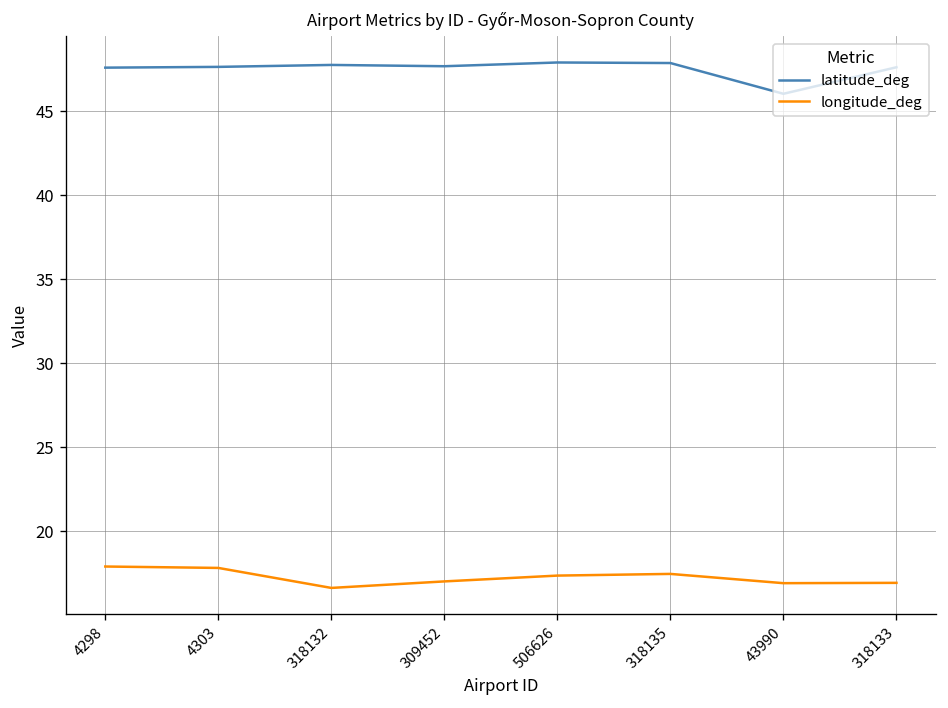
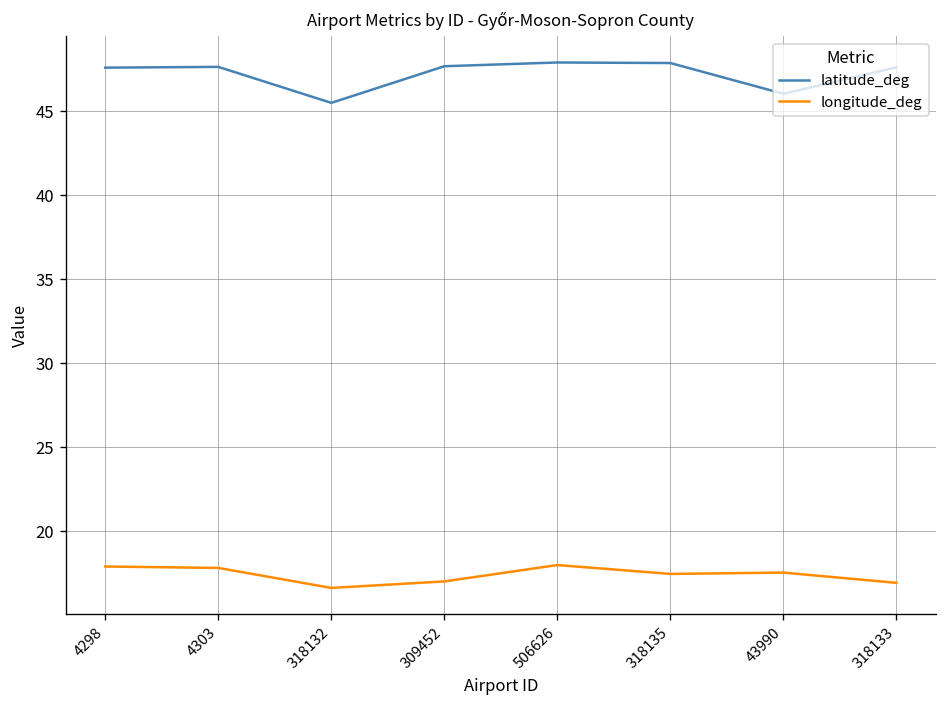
  {
    "latitude_deg": {
      "4298": 47.6,
      "4303": 47.6,
-     "318132": 47.7,
+     "318132": 45.5,
      "309452": 47.7,
      "506626": 47.9,
      "318135": 47.9
    },
    "longitude_deg": {
      "4298": 17.9,
      "4303": 17.8,
      "318132": 16.6,
      "309452": 17.0,
-     "506626": 17.3,
+     "506626": 18.0,
      "318135": 17.4,
-     "43990": 16.9,
+     "43990": 17.5,
      "318133": 16.9
    }
  }
